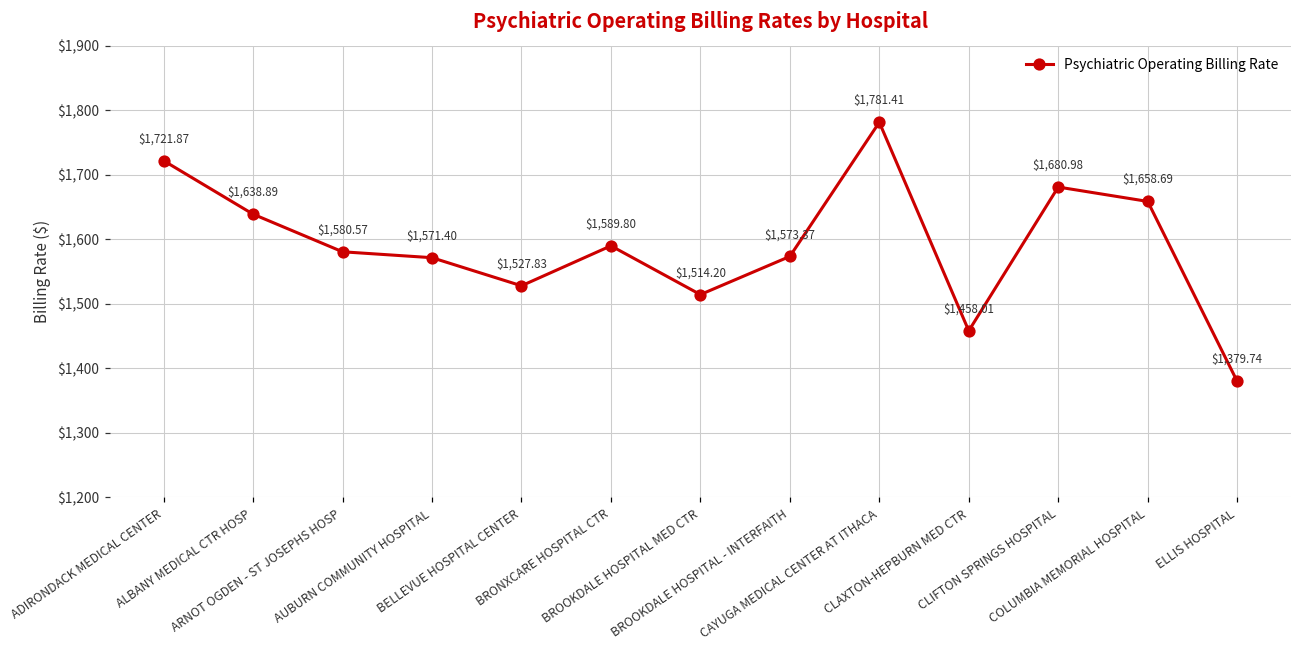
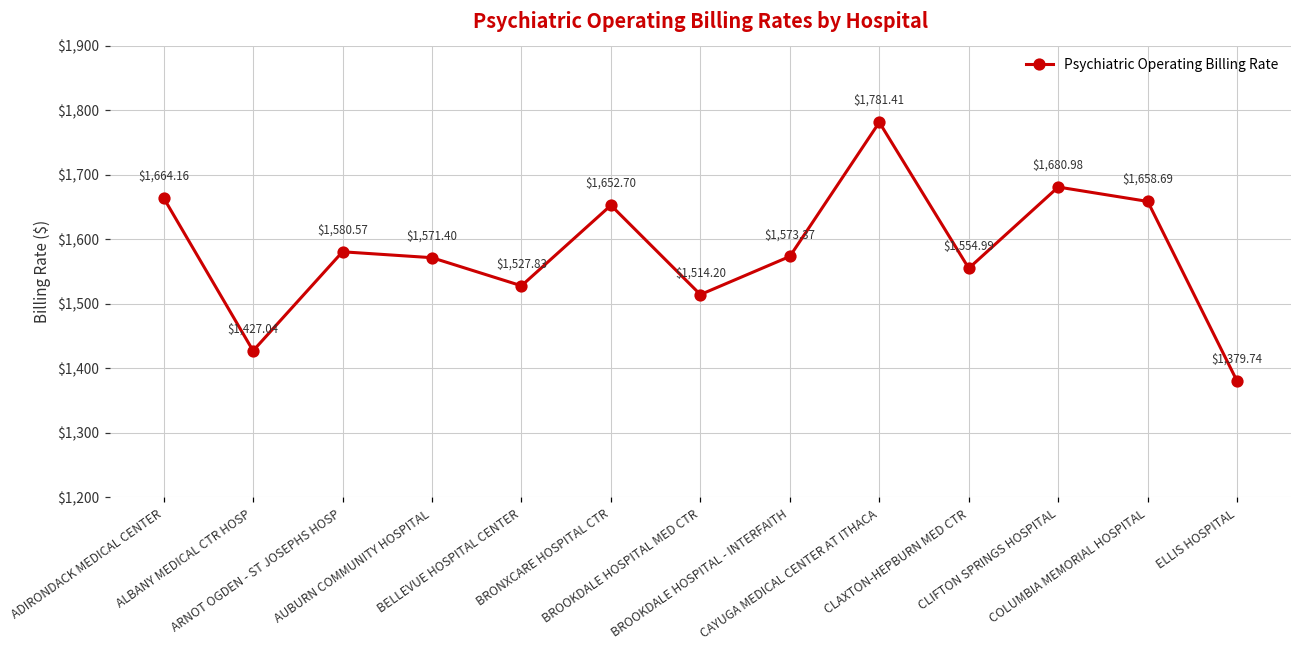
  {
-   "ADIRONDACK MEDICAL CENTER": "$1,721.87",
-   "ALBANY MEDICAL CTR HOSP": "$1,638.89",
+   "ADIRONDACK MEDICAL CENTER": "$1,664.16",
+   "ALBANY MEDICAL CTR HOSP": "$1,427.04",
    "ARNOT OGDEN - ST JOSEPHS HOSP": "$1,580.57",
    "AUBURN COMMUNITY HOSPITAL": "$1,571.40",
    "BELLEVUE HOSPITAL CENTER": "$1,527.83",
-   "BRONXCARE HOSPITAL CTR": "$1,589.80",
+   "BRONXCARE HOSPITAL CTR": "$1,652.70",
    "BROOKDALE HOSPITAL MED CTR": "$1,514.20",
    "BROOKDALE HOSPITAL - INTERFAITH": "$1,573.37",
    "CAYUGA MEDICAL CENTER AT ITHACA": "$1,781.41",
-   "CLAXTON-HEPBURN MED CTR": "$1,458.01",
+   "CLAXTON-HEPBURN MED CTR": "$1,554.99",
    "CLIFTON SPRINGS HOSPITAL": "$1,680.98",
    "COLUMBIA MEMORIAL HOSPITAL": "$1,658.69",
    "ELLIS HOSPITAL": "$1,379.74"
  }
